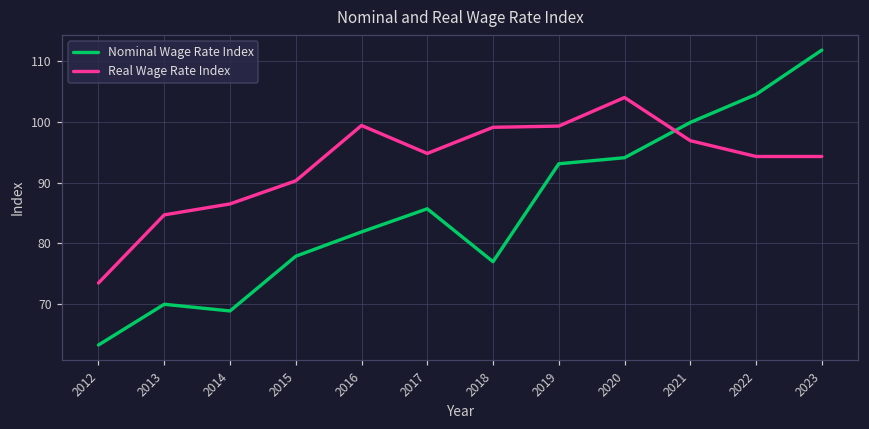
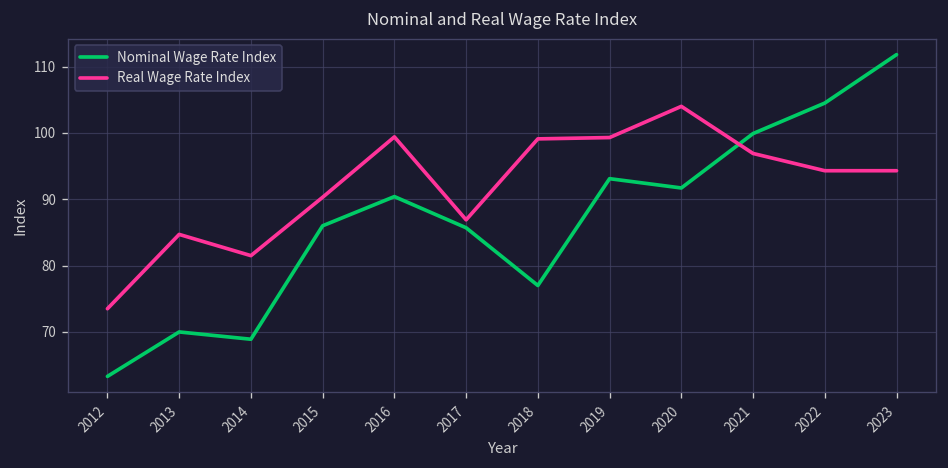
  {
    "Nominal Wage Rate Index": {
      "2012": 63,
      "2013": 70,
      "2014": 69,
-     "2015": 78,
-     "2016": 82,
+     "2015": 86,
+     "2016": 90,
      "2017": 86,
      "2018": 77,
      "2019": 93,
-     "2020": 94,
+     "2020": 92,
      "2021": 100,
      "2022": 105,
      "2023": 112
    },
    "Real Wage Rate Index": {
      "2012": 74,
      "2013": 85,
-     "2014": 87,
+     "2014": 82,
      "2015": 90,
      "2016": 99,
-     "2017": 95,
+     "2017": 87,
      "2018": 99,
      "2019": 99,
      "2020": 104,
      "2021": 97,
      "2022": 94,
      "2023": 94
    }
  }
